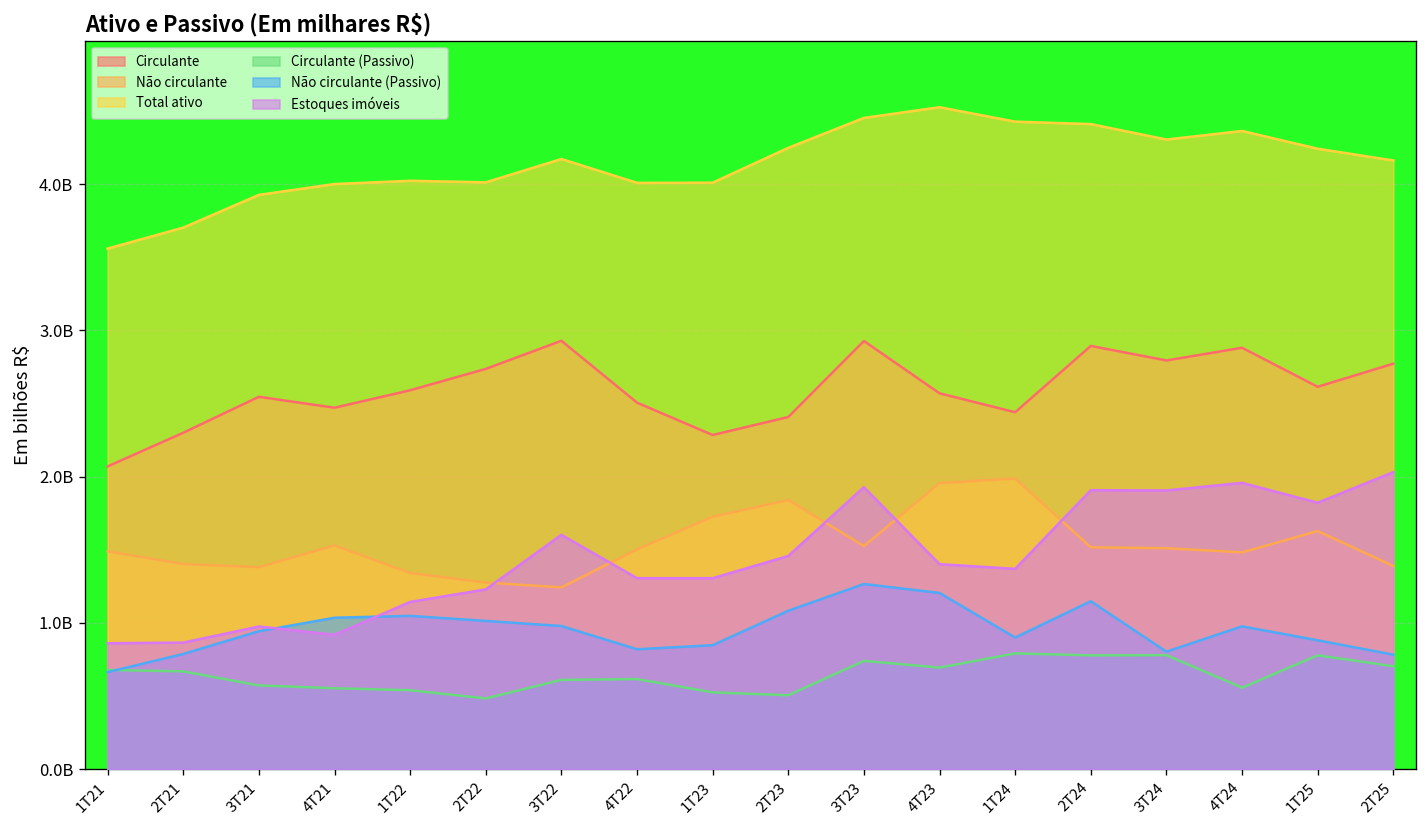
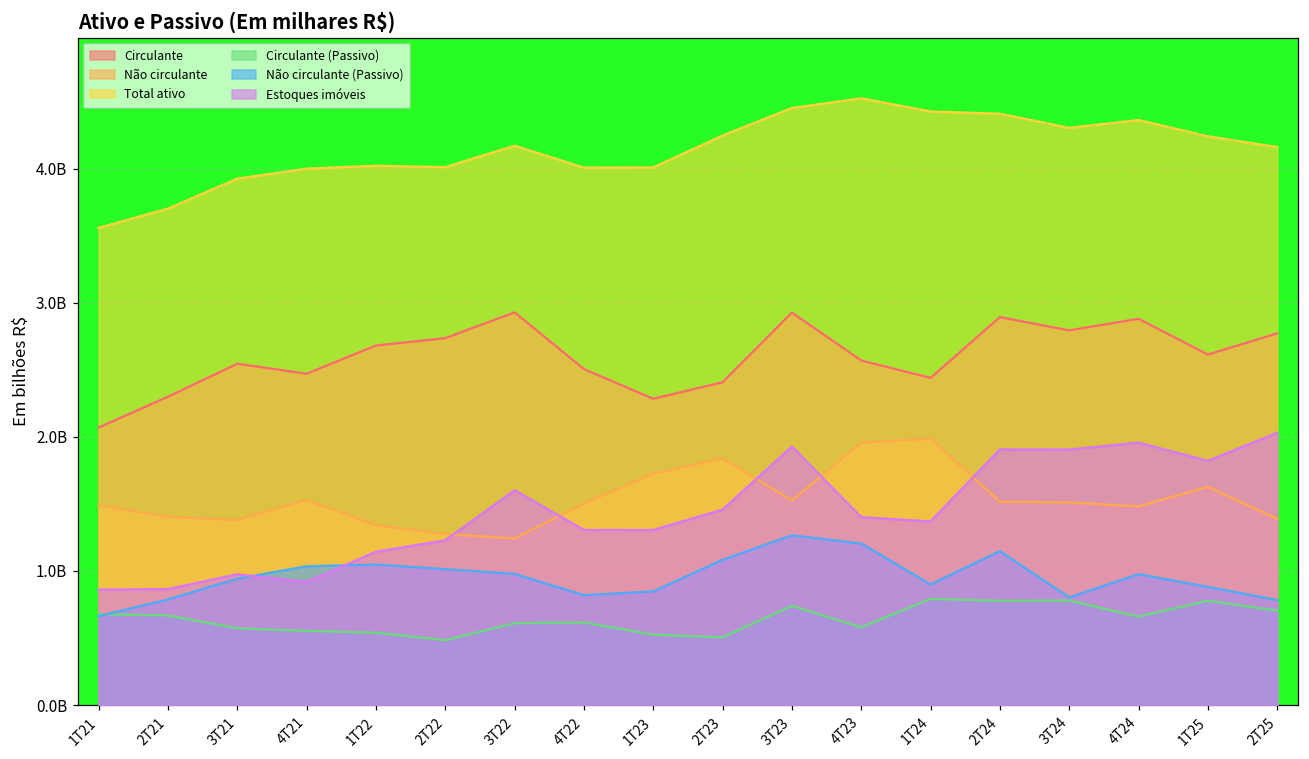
  {
    "Circulante": {
      "1T21": 2070000000,
      "2T21": 2300000000,
      "3T21": 2550000000,
      "4T21": 2470000000,
-     "1T22": 2590000000,
+     "1T22": 2680000000,
      "2T22": 2740000000,
      "3T22": 2930000000,
      "4T22": 2510000000,
      "1T23": 2280000000,
      "2T23": 2410000000,
      "3T23": 2930000000,
      "4T23": 2570000000,
      "1T24": 2440000000,
      "2T24": 2890000000,
      "3T24": 2790000000,
      "4T24": 2880000000,
      "1T25": 2610000000,
      "2T25": 2770000000
    },
    "Circulante (Passivo)": {
      "2T21": 670000000,
      "3T21": 570000000,
      "4T21": 550000000,
      "1T22": 540000000,
      "2T22": 480000000,
      "3T22": 610000000,
      "4T22": 620000000,
      "1T23": 520000000,
      "2T23": 500000000,
      "3T23": 740000000,
-     "4T23": 690000000,
+     "4T23": 580000000,
      "1T24": 790000000,
      "2T24": 780000000,
      "3T24": 780000000,
-     "4T24": 560000000,
+     "4T24": 660000000,
      "1T25": 780000000,
      "2T25": 700000000
    },
    "Não circulante (Passivo)": {
      "2T21": 790000000,
      "3T21": 940000000,
      "4T21": 1040000000,
      "1T22": 1050000000,
      "2T22": 1010000000,
      "3T22": 980000000,
      "4T22": 820000000,
      "1T23": 850000000,
      "2T23": 1080000000,
      "3T23": 1270000000,
      "4T23": 1200000000,
      "1T24": 900000000,
      "2T24": 1150000000,
      "3T24": 800000000,
      "4T24": 980000000,
      "1T25": 880000000,
      "2T25": 780000000
    },
    "Estoques imóveis": {
      "1T21": 860000000,
      "2T21": 870000000,
      "3T21": 970000000,
      "4T21": 920000000,
      "1T22": 1140000000,
      "2T22": 1230000000,
      "3T22": 1600000000,
      "4T22": 1310000000,
      "1T23": 1310000000,
      "2T23": 1460000000,
      "3T23": 1930000000,
      "4T23": 1400000000,
      "1T24": 1370000000,
      "2T24": 1910000000,
      "3T24": 1910000000,
      "4T24": 1960000000,
      "1T25": 1820000000,
      "2T25": 2030000000
    }
  }
